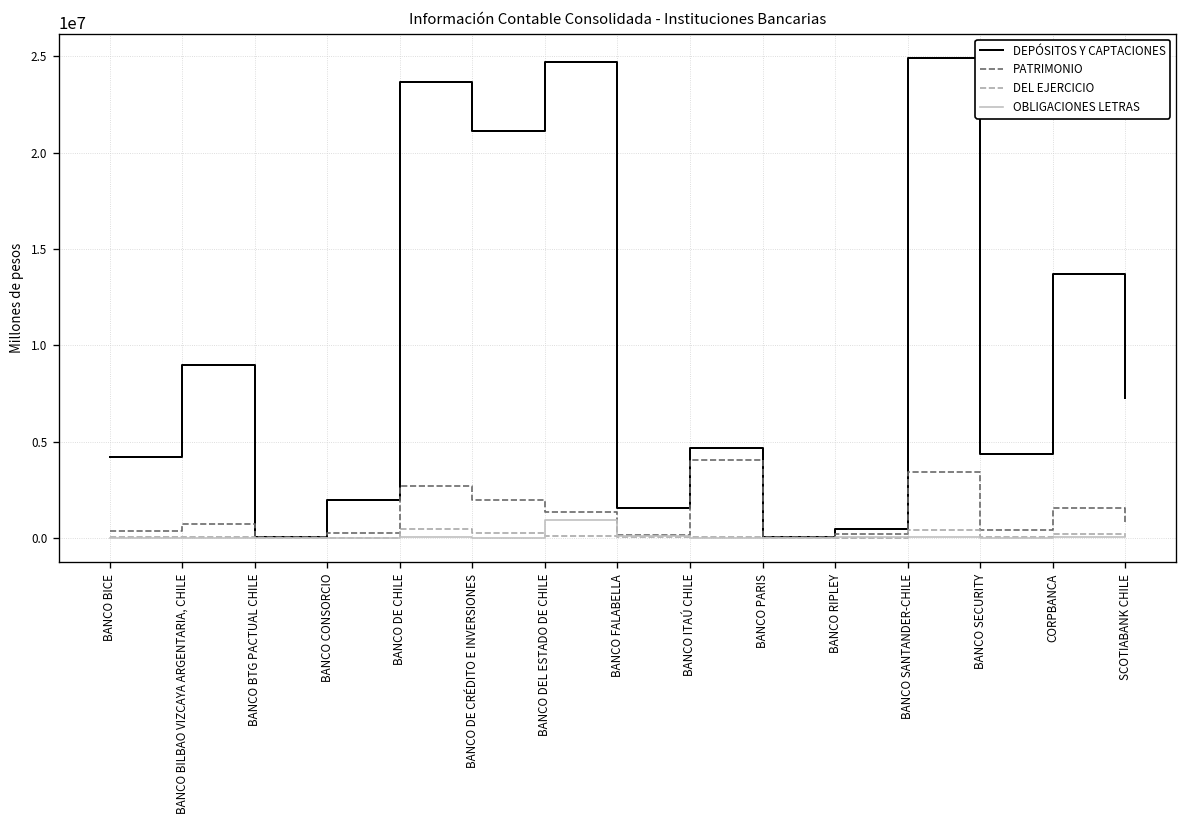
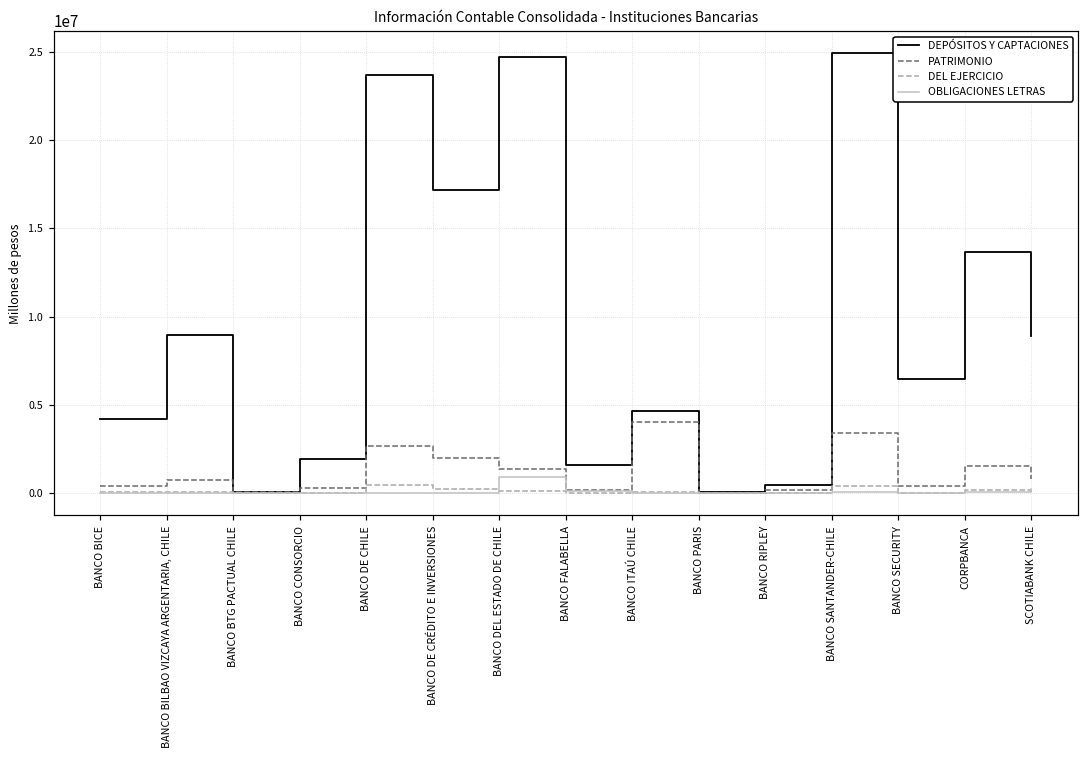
  {
    "DEPÓSITOS Y CAPTACIONES": {
      "BANCO BICE": 4200000,
      "BANCO BILBAO VIZCAYA ARGENTARIA, CHILE": 9000000,
      "BANCO CONSORCIO": 2000000,
      "BANCO DE CHILE": 23700000,
-     "BANCO DE CRÉDITO E INVERSIONES": 21100000,
+     "BANCO DE CRÉDITO E INVERSIONES": 17200000,
      "BANCO DEL ESTADO DE CHILE": 24700000,
      "BANCO FALABELLA": 1600000,
      "BANCO ITAÚ CHILE": 4700000,
      "BANCO RIPLEY": 500000,
      "BANCO SANTANDER-CHILE": 24900000,
-     "BANCO SECURITY": 4400000,
+     "BANCO SECURITY": 6500000,
      "CORPBANCA": 13700000,
-     "SCOTIABANK CHILE": 7300000
+     "SCOTIABANK CHILE": 8900000
    },
    "PATRIMONIO": {
      "BANCO BICE": 400000,
      "BANCO BILBAO VIZCAYA ARGENTARIA, CHILE": 800000,
      "BANCO CONSORCIO": 300000,
      "BANCO DE CHILE": 2700000,
      "BANCO DE CRÉDITO E INVERSIONES": 2000000,
      "BANCO DEL ESTADO DE CHILE": 1400000,
      "BANCO ITAÚ CHILE": 4100000,
      "BANCO RIPLEY": 200000,
      "BANCO SANTANDER-CHILE": 3400000,
      "BANCO SECURITY": 400000,
      "CORPBANCA": 1500000,
      "SCOTIABANK CHILE": 800000
    }
  }
